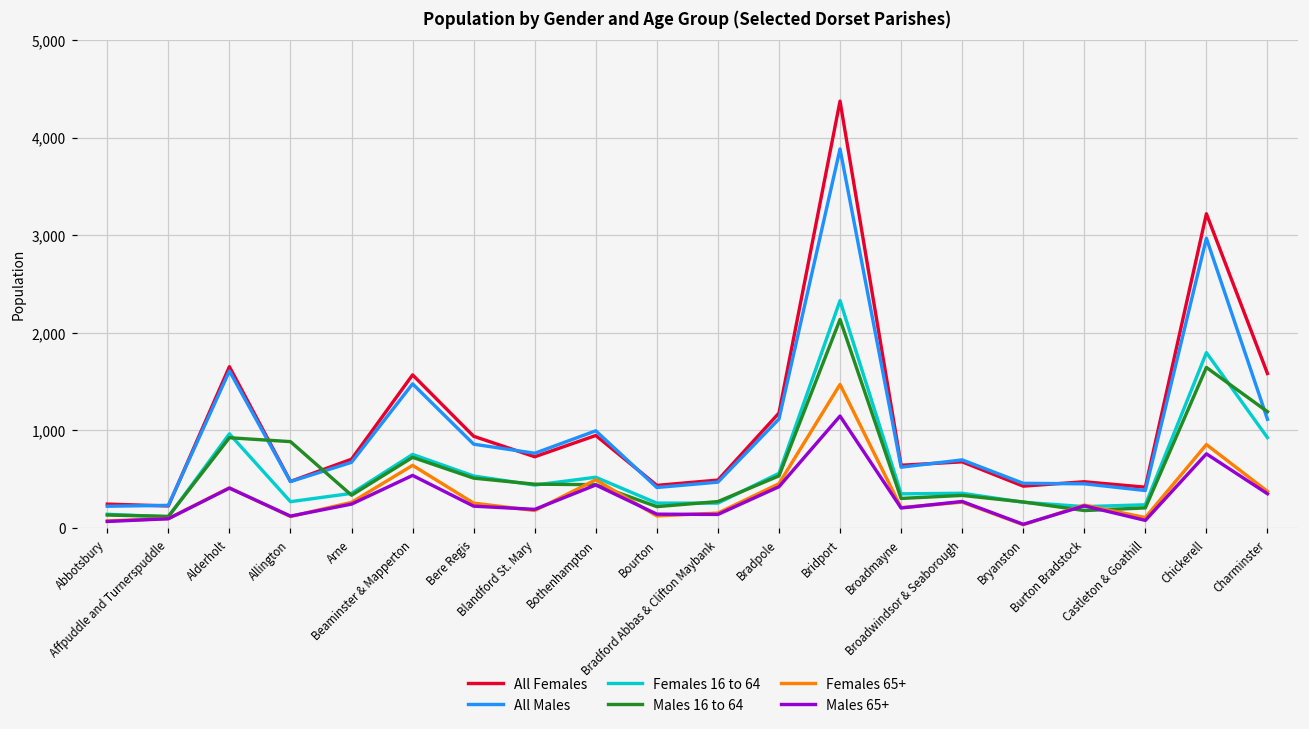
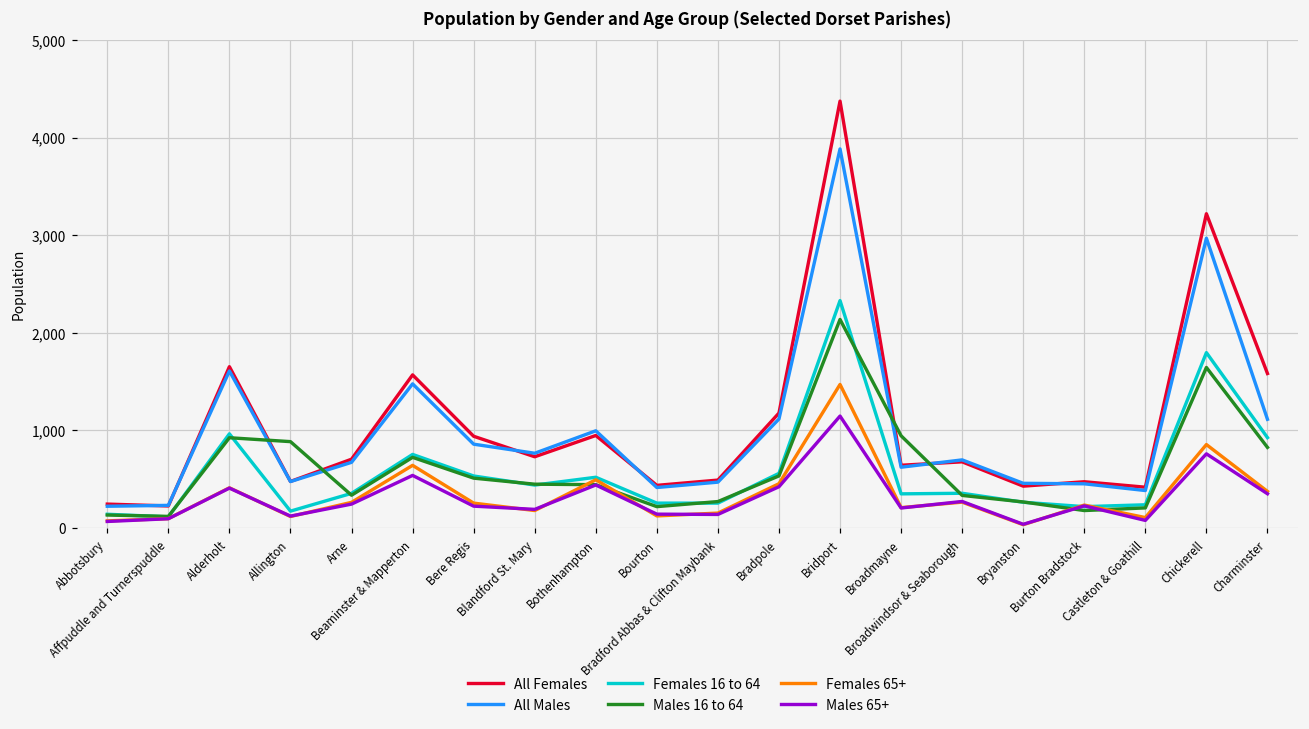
  {
    "All Females": {
      "Alderholt": "1,700",
      "Arne": "700",
      "Beaminster & Mapperton": "1,600",
      "Bere Regis": "900",
      "Blandford St. Mary": "700",
      "Bothenhampton": "900",
      "Bradpole": "1,200",
      "Bridport": "4,400",
      "Bryanston": "400",
      "Castleton & Goathill": "400",
      "Chickerell": "3,200",
      "Charminster": "1,600"
    },
    "All Males": {
      "Alderholt": "1,600",
      "Arne": "700",
      "Beaminster & Mapperton": "1,500",
      "Bere Regis": "900",
      "Blandford St. Mary": "800",
      "Bothenhampton": "1,000",
      "Bradpole": "1,100",
      "Bridport": "3,900",
      "Bryanston": "500",
      "Castleton & Goathill": "400",
      "Chickerell": "3,000",
      "Charminster": "1,100"
    },
    "Females 16 to 64": {
      "Alderholt": "1,000",
-     "Allington": "300",
+     "Allington": "200",
      "Beaminster & Mapperton": "800",
      "Bourton": "300",
      "Bridport": "2,300",
      "Broadmayne": "400",
      "Castleton & Goathill": "200",
      "Chickerell": "1,800",
      "Charminster": "900"
    },
    "Males 16 to 64": {
      "Alderholt": "900",
      "Allington": "900",
      "Beaminster & Mapperton": "700",
      "Bourton": "200",
      "Bridport": "2,100",
-     "Broadmayne": "300",
+     "Broadmayne": "900",
      "Burton Bradstock": "200",
      "Castleton & Goathill": "200",
      "Chickerell": "1,600",
-     "Charminster": "1,200"
+     "Charminster": "800"
    },
    "Females 65+": {
      "Beaminster & Mapperton": "600",
      "Bere Regis": "300",
      "Bradpole": "500",
      "Bridport": "1,500",
      "Castleton & Goathill": "100",
      "Chickerell": "900"
    },
    "Males 65+": {
      "Beaminster & Mapperton": "500",
      "Bere Regis": "200",
      "Bradpole": "400",
      "Bridport": "1,100",
      "Castleton & Goathill": "100",
      "Chickerell": "800"
    }
  }
